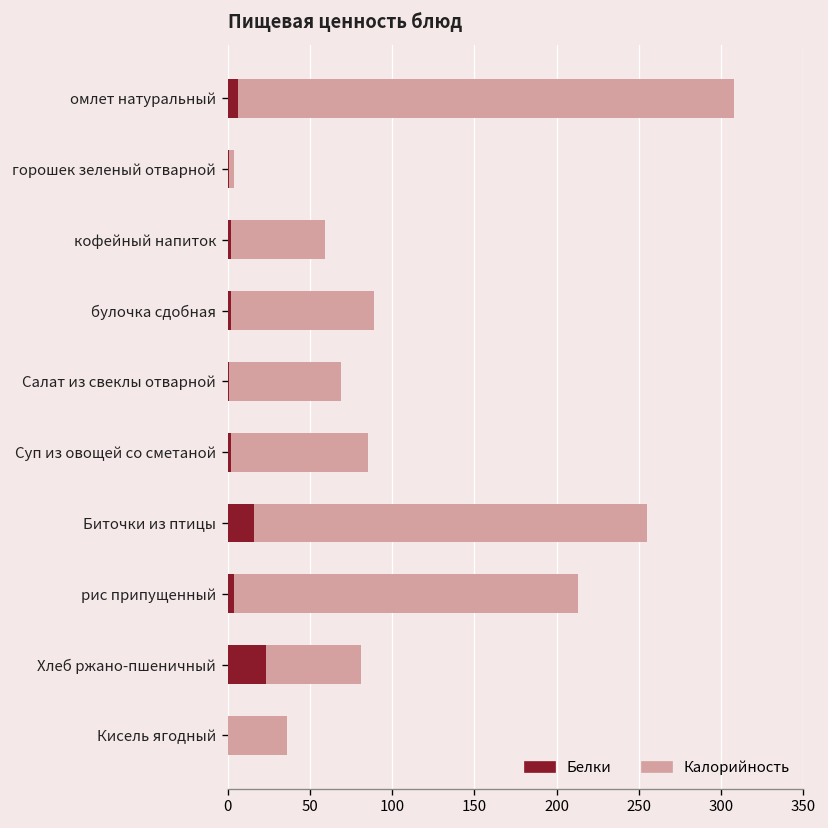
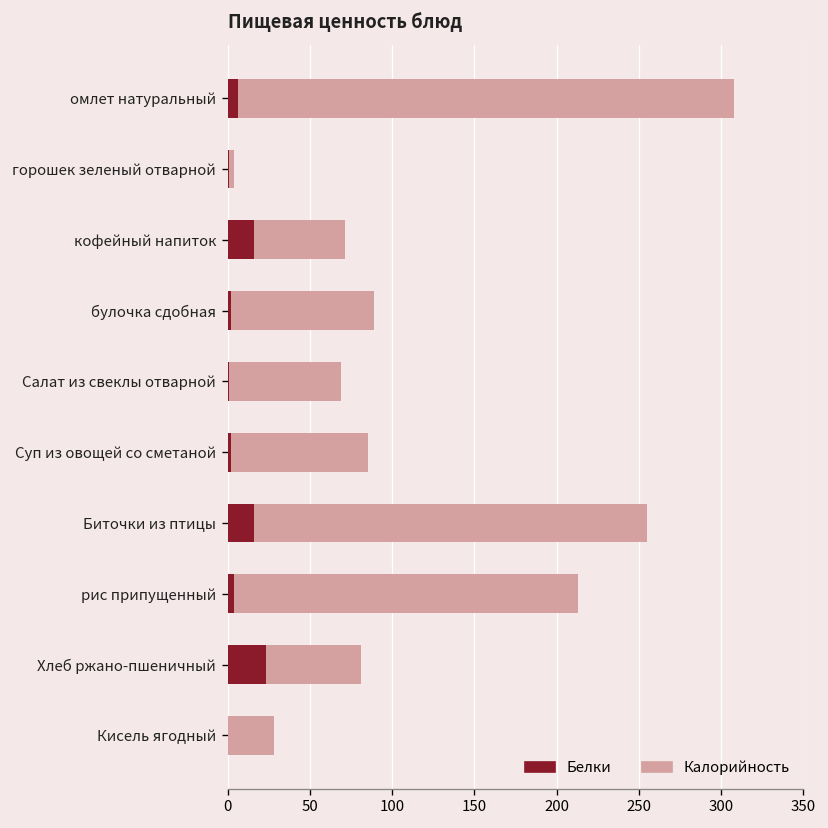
  {
    "Калорийность": {
      "омлет натуральный": 308,
      "горошек зеленый отварной": 4,
-     "кофейный напиток": 59,
+     "кофейный напиток": 71,
      "булочка сдобная": 89,
      "Салат из свеклы отварной": 69,
      "Суп из овощей со сметаной": 85,
      "Биточки из птицы": 255,
      "рис припущенный": 213,
      "Хлеб ржано-пшеничный": 81,
-     "Кисель ягодный": 36
+     "Кисель ягодный": 28
    },
    "Белки": {
-     "кофейный напиток": 2,
+     "кофейный напиток": 16,
      "Кисель ягодный": 0
    }
  }
